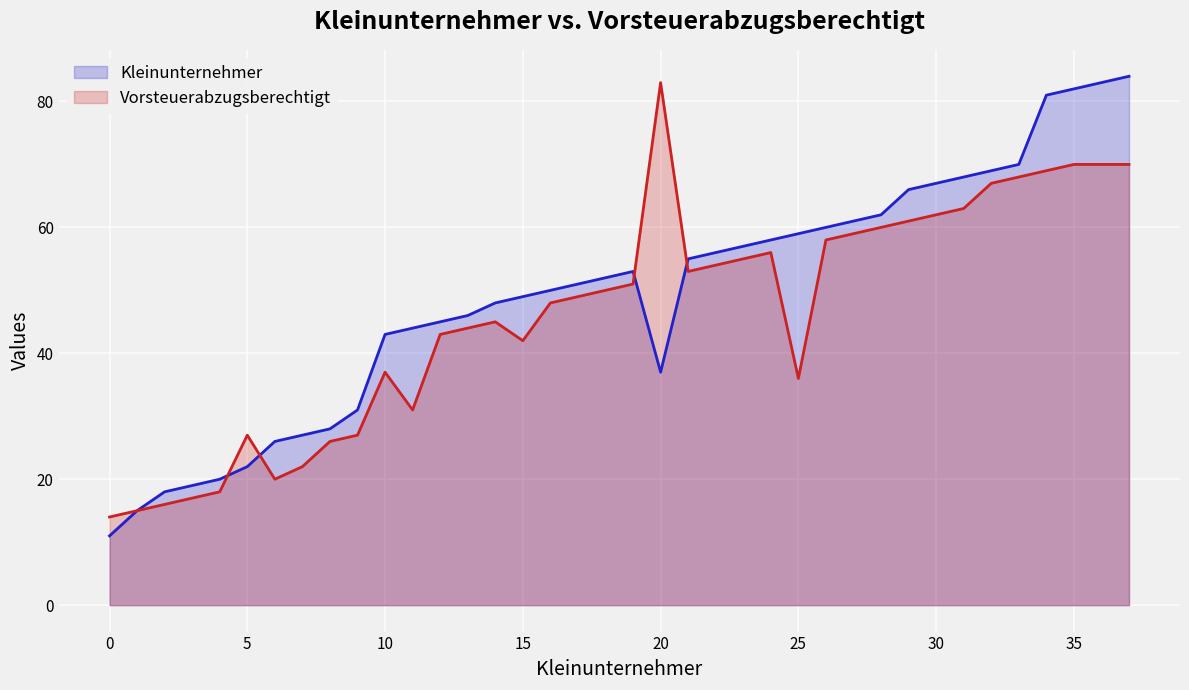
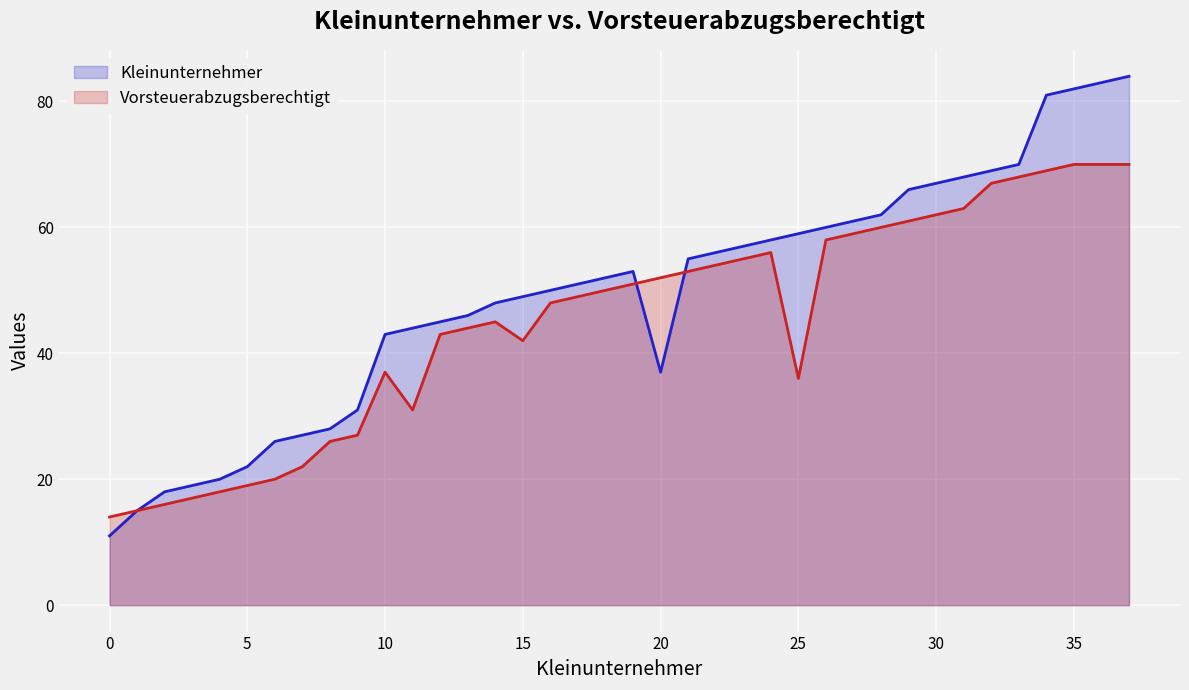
  {
    "Kleinunternehmer": {
      "0": 11,
      "5": 22,
      "10": 43,
      "15": 49,
      "20": 37,
      "25": 59,
      "30": 67,
      "35": 82
    },
    "Vorsteuerabzugsberechtigt": {
      "0": 14,
-     "5": 27,
+     "5": 19,
      "10": 37,
      "15": 42,
-     "20": 83,
+     "20": 52,
      "25": 36,
      "30": 62,
      "35": 70
    }
  }
